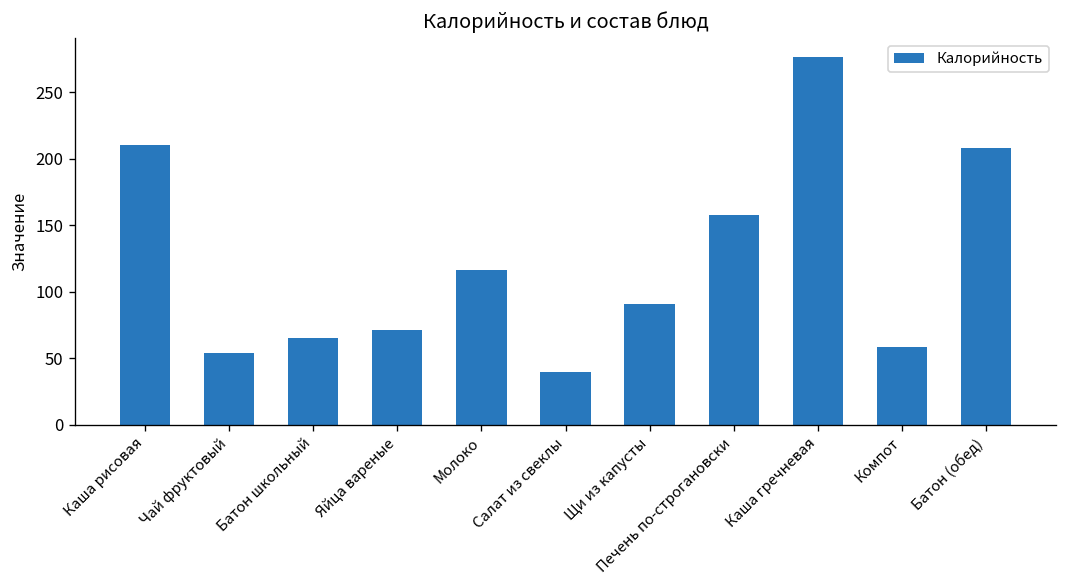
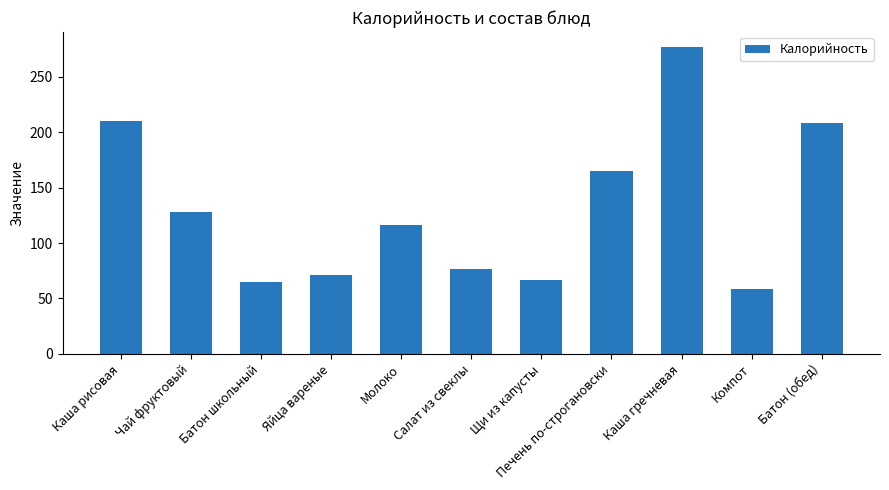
  {
    "Каша рисовая": 210,
-   "Чай фруктовый": 54,
+   "Чай фруктовый": 128,
    "Батон школьный": 65,
    "Яйца вареные": 71,
    "Молоко": 116,
-   "Салат из свеклы": 40,
-   "Щи из капусты": 91,
-   "Печень по-строгановски": 158,
+   "Салат из свеклы": 77,
+   "Щи из капусты": 67,
+   "Печень по-строгановски": 165,
    "Каша гречневая": 277,
    "Компот": 58,
    "Батон (обед)": 208
  }
